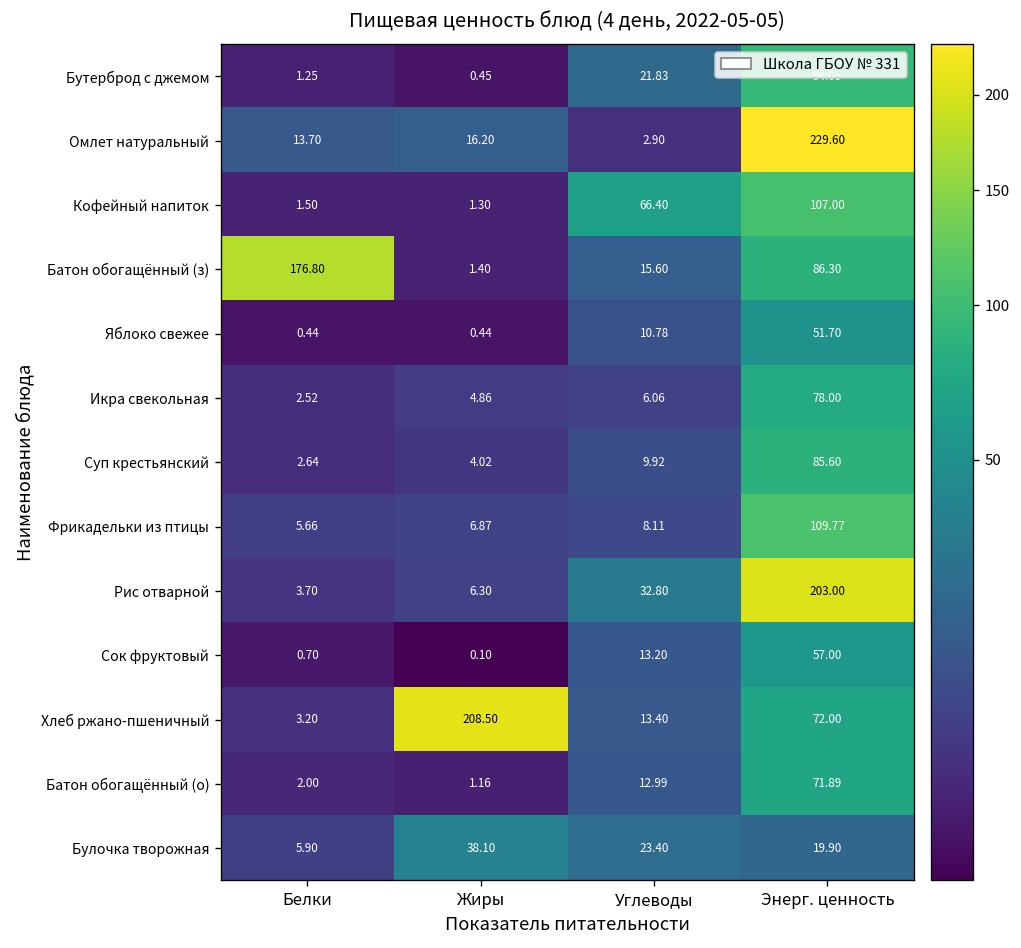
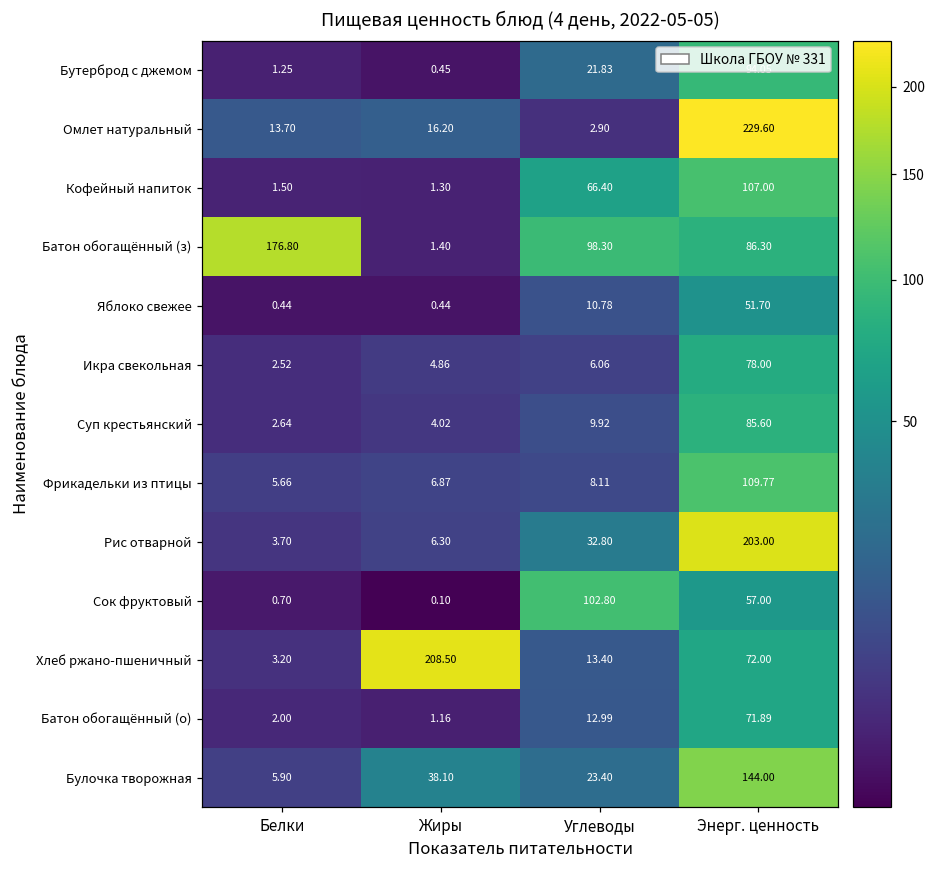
  {
    "Бутерброд с джемом": {
      "Белки": 1.25,
      "Жиры": 0.45,
      "Углеводы": 21.83
    },
    "Омлет натуральный": {
      "Белки": 13.70,
      "Жиры": 16.20,
      "Углеводы": 2.90,
      "Энерг. ценность": 229.60
    },
    "Кофейный напиток": {
      "Белки": 1.50,
      "Жиры": 1.30,
      "Углеводы": 66.40,
      "Энерг. ценность": 107.00
    },
    "Батон обогащённый (з)": {
      "Белки": 176.80,
      "Жиры": 1.40,
-     "Углеводы": 15.60,
+     "Углеводы": 98.30,
      "Энерг. ценность": 86.30
    },
    "Яблоко свежее": {
      "Белки": 0.44,
      "Жиры": 0.44,
      "Углеводы": 10.78,
      "Энерг. ценность": 51.70
    },
    "Икра свекольная": {
      "Белки": 2.52,
      "Жиры": 4.86,
      "Углеводы": 6.06,
      "Энерг. ценность": 78.00
    },
    "Суп крестьянский": {
      "Белки": 2.64,
      "Жиры": 4.02,
      "Углеводы": 9.92,
      "Энерг. ценность": 85.60
    },
    "Фрикадельки из птицы": {
      "Белки": 5.66,
      "Жиры": 6.87,
      "Углеводы": 8.11,
      "Энерг. ценность": 109.77
    },
    "Рис отварной": {
      "Белки": 3.70,
      "Жиры": 6.30,
      "Углеводы": 32.80,
      "Энерг. ценность": 203.00
    },
    "Сок фруктовый": {
      "Белки": 0.70,
      "Жиры": 0.10,
-     "Углеводы": 13.20,
+     "Углеводы": 102.80,
      "Энерг. ценность": 57.00
    },
    "Хлеб ржано-пшеничный": {
      "Белки": 3.20,
      "Жиры": 208.50,
      "Углеводы": 13.40,
      "Энерг. ценность": 72.00
    },
    "Батон обогащённый (о)": {
      "Белки": 2.00,
      "Жиры": 1.16,
      "Углеводы": 12.99,
      "Энерг. ценность": 71.89
    },
    "Булочка творожная": {
      "Белки": 5.90,
      "Жиры": 38.10,
      "Углеводы": 23.40,
-     "Энерг. ценность": 19.90
+     "Энерг. ценность": 144.00
    }
  }
